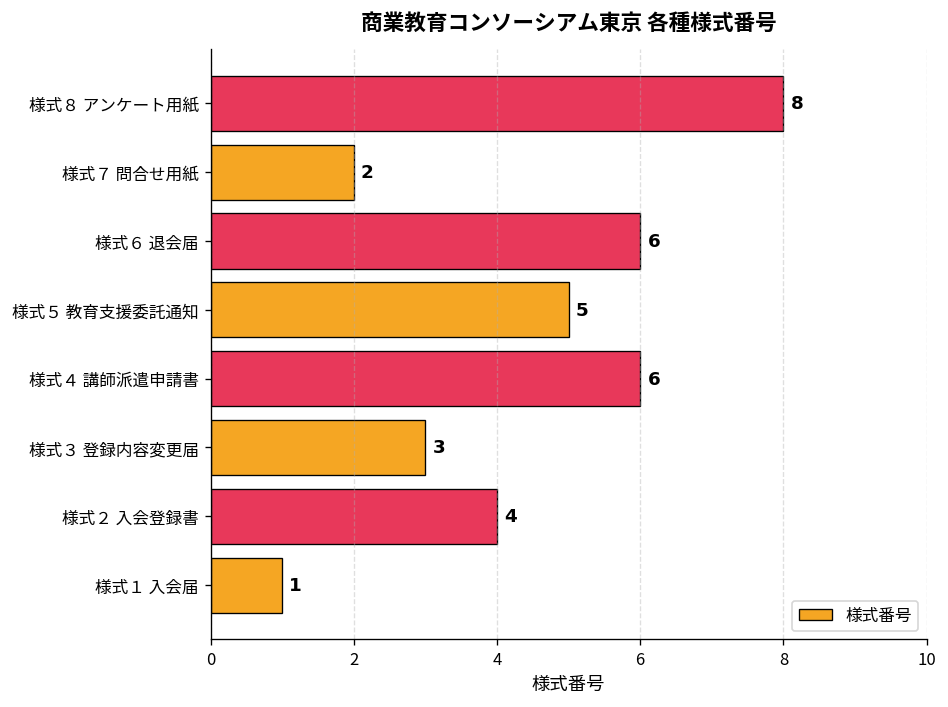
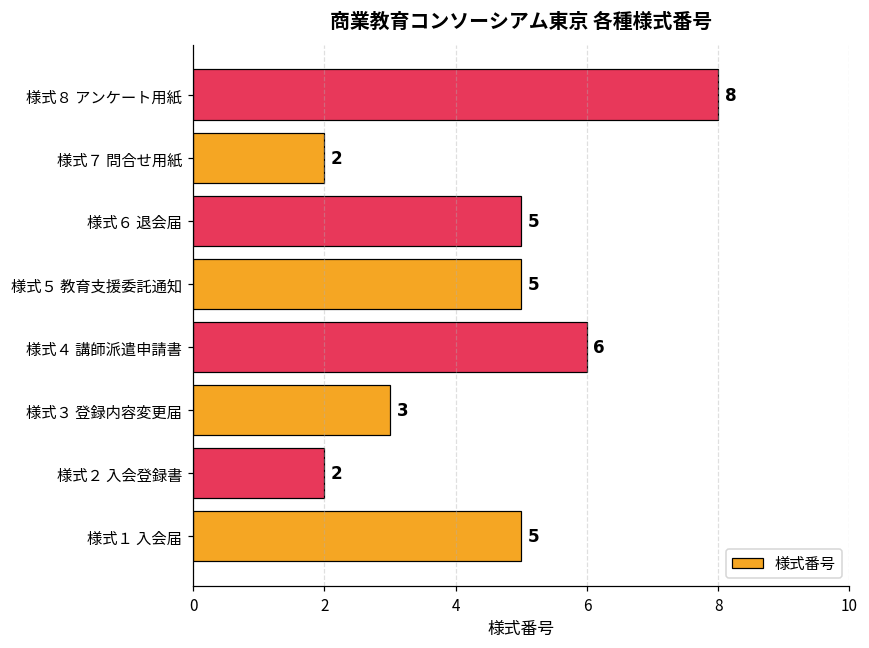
  {
    "様式８ アンケート用紙": 8,
    "様式７ 問合せ用紙": 2,
-   "様式６ 退会届": 6,
+   "様式６ 退会届": 5,
    "様式５ 教育支援委託通知": 5,
    "様式４ 講師派遣申請書": 6,
    "様式３ 登録内容変更届": 3,
-   "様式２ 入会登録書": 4,
-   "様式１ 入会届": 1
+   "様式２ 入会登録書": 2,
+   "様式１ 入会届": 5
  }
